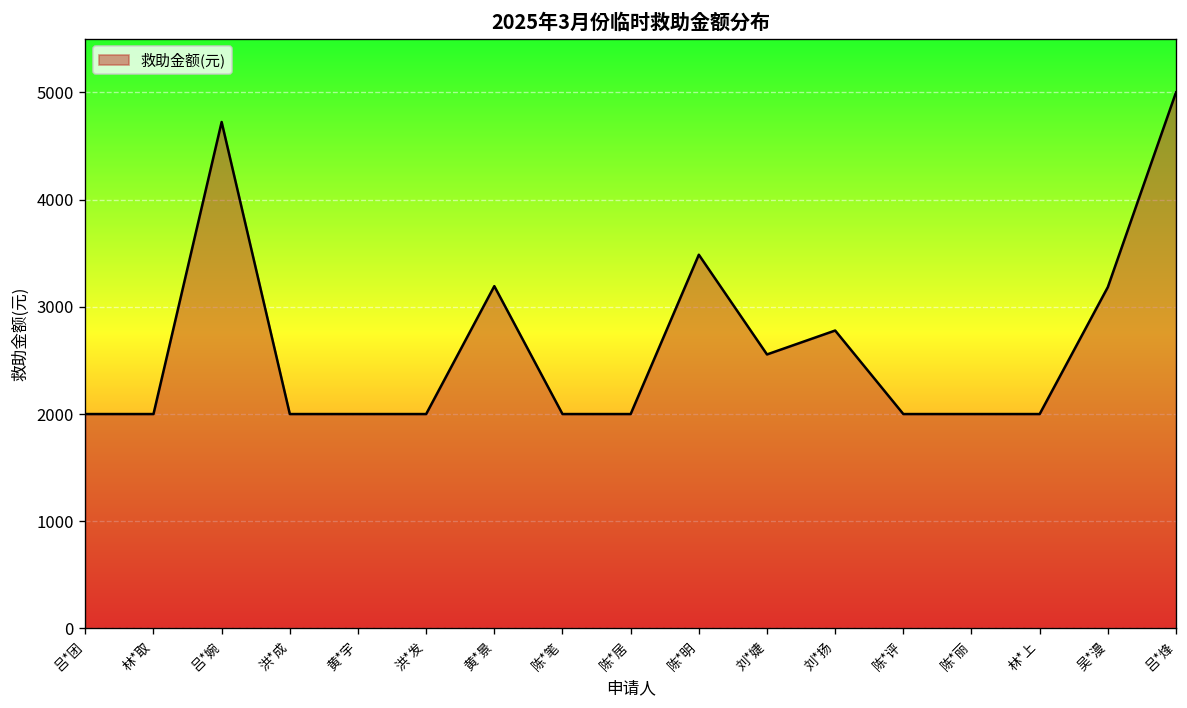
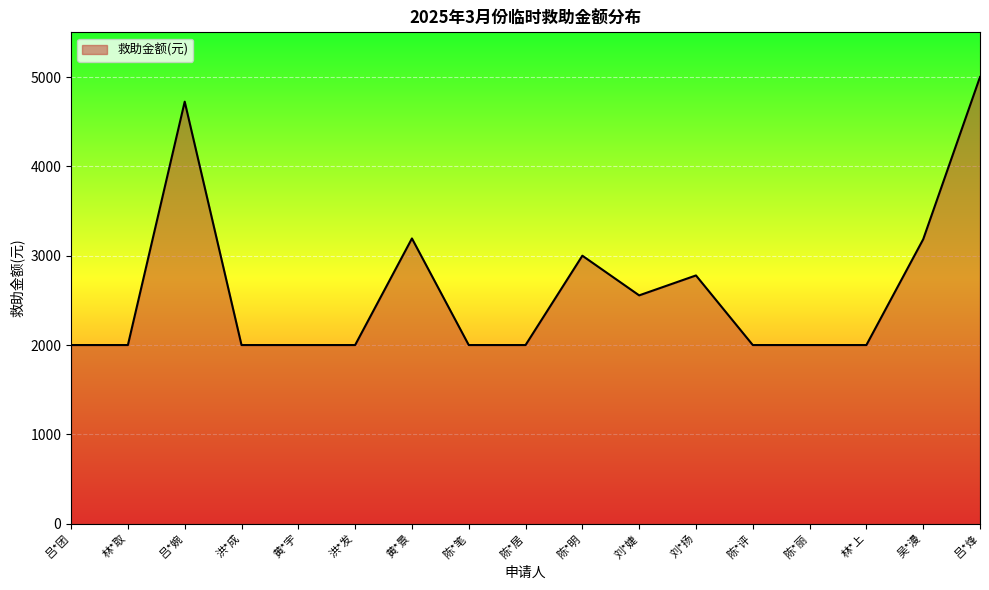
  {
    "吕*团": 2000,
    "林*取": 2000,
    "吕*婉": 4700,
    "洪*成": 2000,
    "黄*宇": 2000,
    "洪*发": 2000,
    "黄*景": 3200,
    "陈*笔": 2000,
    "陈*居": 2000,
-   "陈*明": 3500,
+   "陈*明": 3000,
    "刘*婕": 2600,
    "刘*扬": 2800,
    "陈*评": 2000,
    "陈*丽": 2000,
    "林*上": 2000,
    "吴*漫": 3200,
    "吕*烽": 5000
  }
